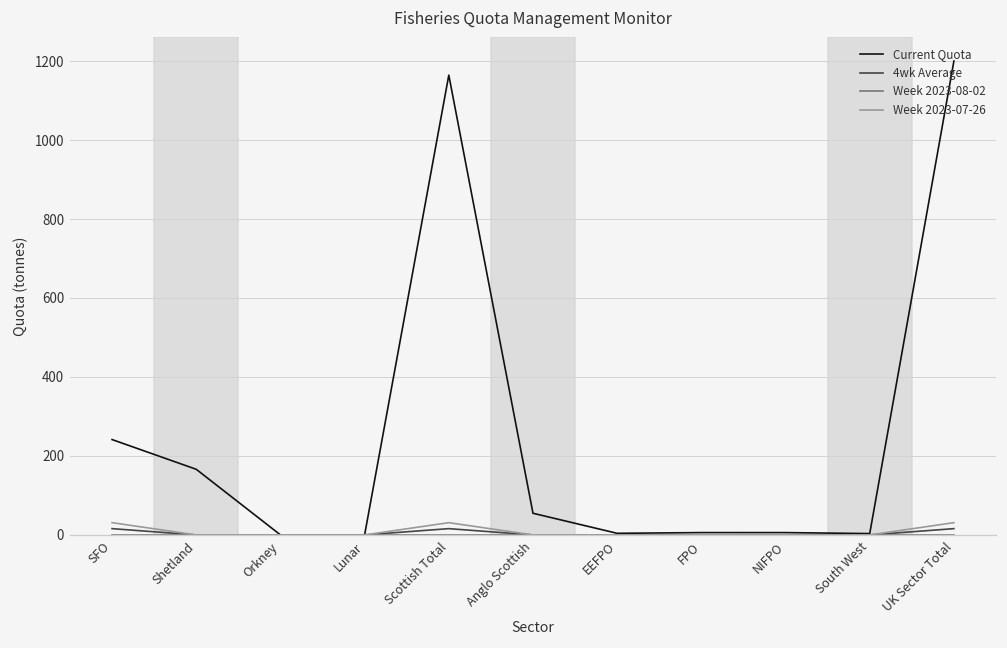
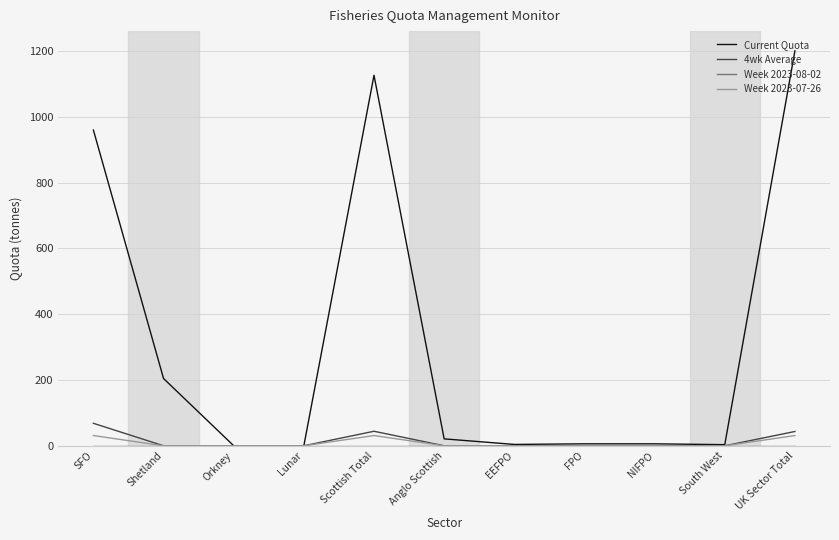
  {
    "Current Quota": {
-     "SFO": 240,
-     "Shetland": 170,
-     "Scottish Total": 1160,
-     "Anglo Scottish": 50,
+     "SFO": 960,
+     "Shetland": 200,
+     "Scottish Total": 1130,
+     "Anglo Scottish": 20,
      "UK Sector Total": 1200
    },
    "4wk Average": {
-     "SFO": 20,
-     "Scottish Total": 20,
-     "UK Sector Total": 20
+     "SFO": 70,
+     "Scottish Total": 40,
+     "UK Sector Total": 40
    }
  }
